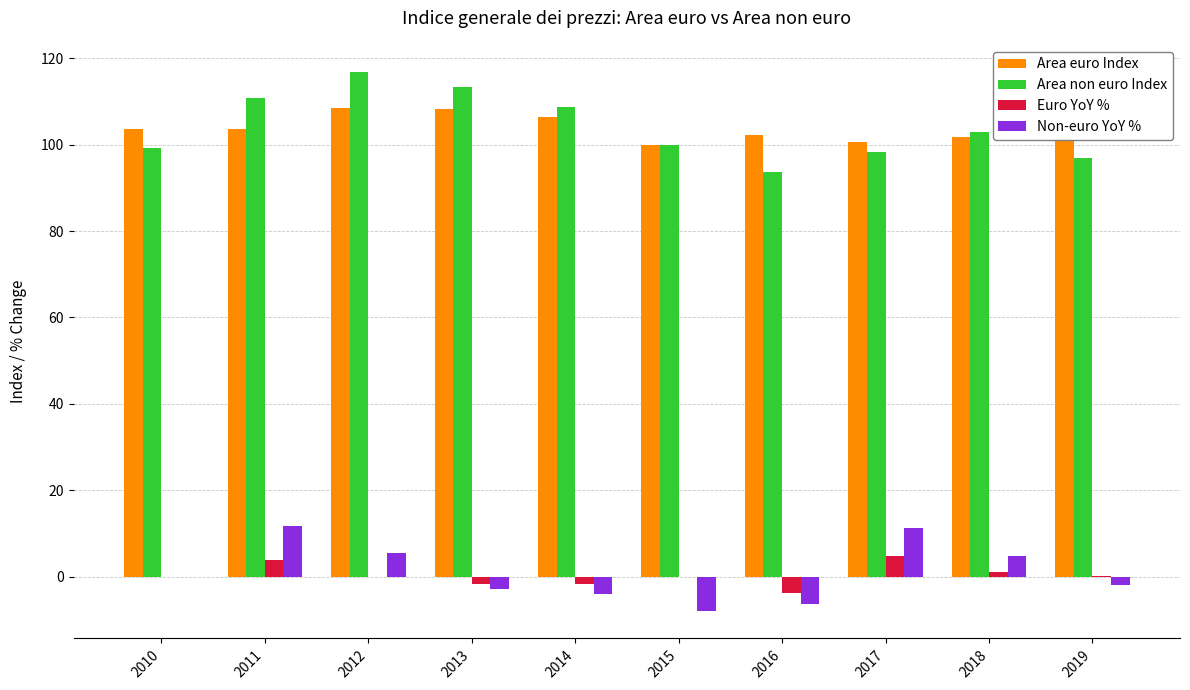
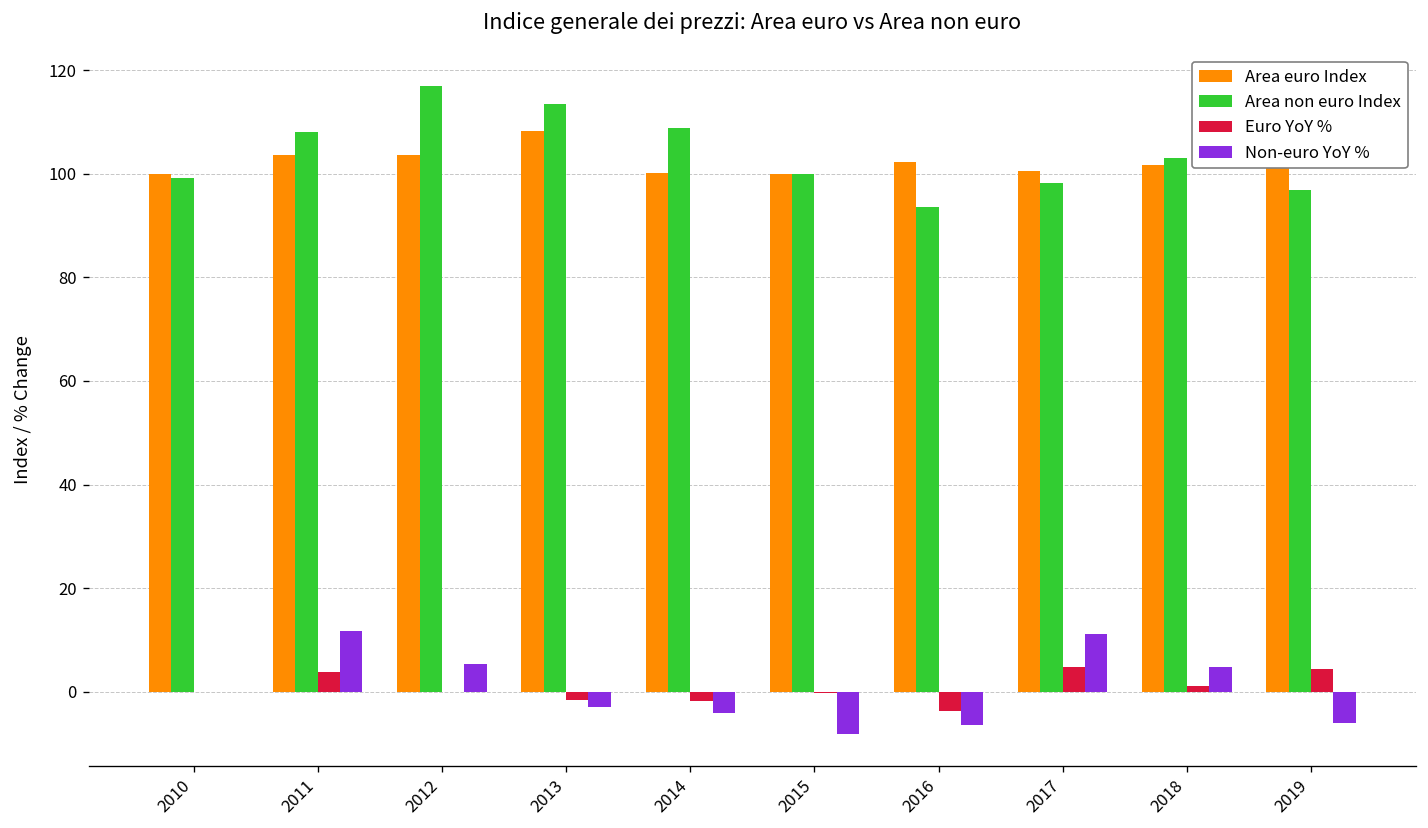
  {
    "Area euro Index": {
-     "2010": 104,
+     "2010": 100,
      "2011": 104,
-     "2012": 109,
+     "2012": 104,
      "2013": 108,
-     "2014": 106,
+     "2014": 100,
      "2015": 100,
      "2016": 102,
      "2017": 101,
      "2018": 102
    },
    "Area non euro Index": {
      "2010": 99,
-     "2011": 111,
+     "2011": 108,
      "2012": 117,
      "2013": 113,
      "2014": 109,
      "2015": 100,
      "2016": 94,
      "2017": 98,
      "2018": 103,
      "2019": 97
    },
    "Euro YoY %": {
      "2010": 0,
      "2011": 4,
      "2013": -2,
      "2014": -2,
      "2016": -4,
      "2017": 5,
      "2018": 1,
-     "2019": 0
+     "2019": 4
    },
    "Non-euro YoY %": {
      "2010": 0,
      "2011": 12,
      "2012": 5,
      "2013": -3,
      "2014": -4,
      "2015": -8,
      "2016": -6,
      "2017": 11,
      "2018": 5,
-     "2019": -2
+     "2019": -6
    }
  }
